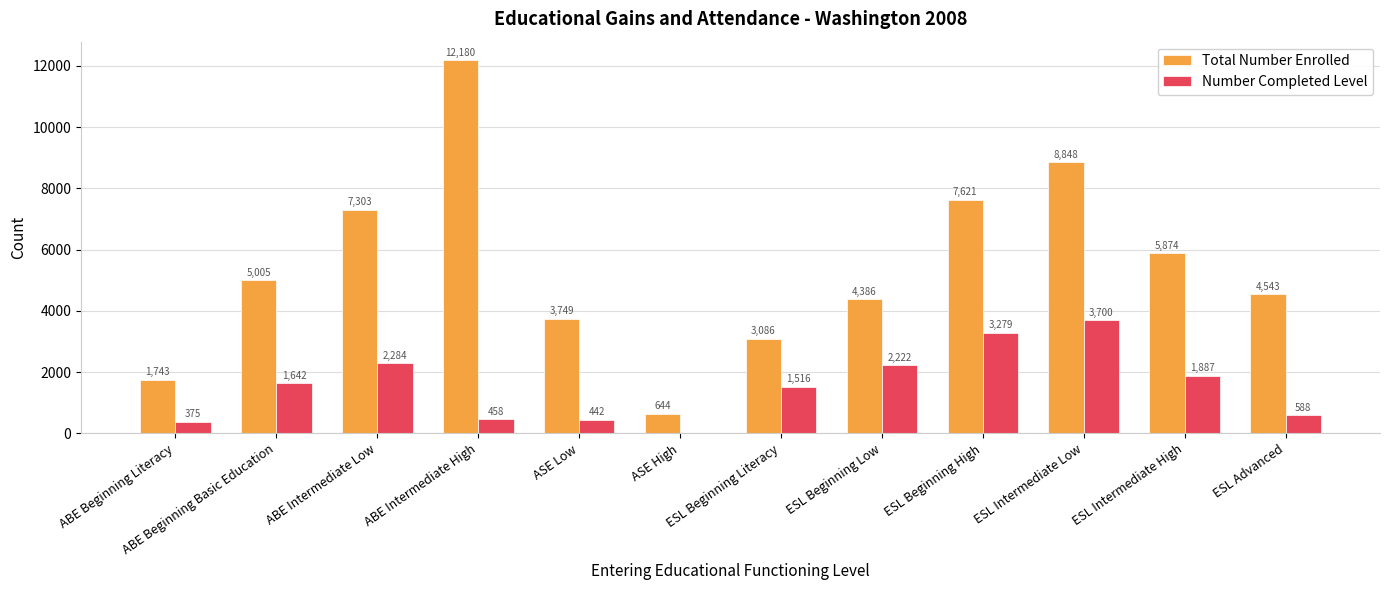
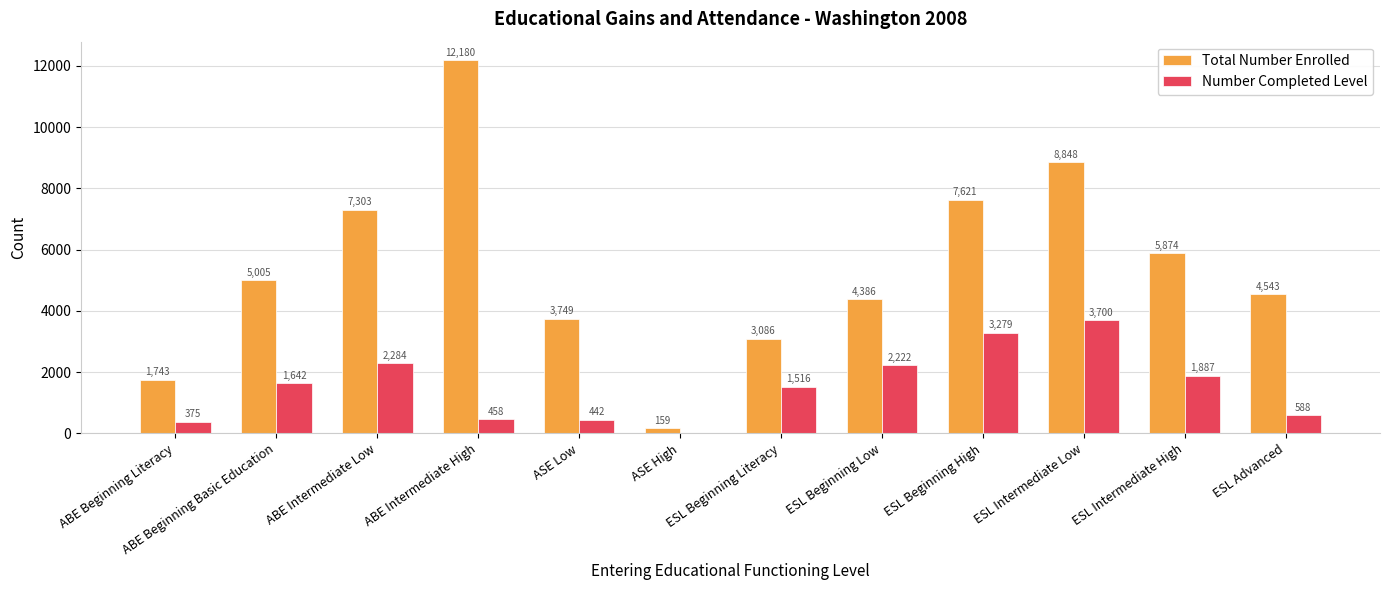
  {
    "Total Number Enrolled": {
      "ABE Beginning Literacy": "1,743",
      "ABE Beginning Basic Education": "5,005",
      "ABE Intermediate Low": "7,303",
      "ABE Intermediate High": "12,180",
      "ASE Low": "3,749",
-     "ASE High": "644",
+     "ASE High": "159",
      "ESL Beginning Literacy": "3,086",
      "ESL Beginning Low": "4,386",
      "ESL Beginning High": "7,621",
      "ESL Intermediate Low": "8,848",
      "ESL Intermediate High": "5,874",
      "ESL Advanced": "4,543"
    },
    "Number Completed Level": {
      "ABE Beginning Literacy": "375",
      "ABE Beginning Basic Education": "1,642",
      "ABE Intermediate Low": "2,284",
      "ABE Intermediate High": "458",
      "ASE Low": "442",
      "ESL Beginning Literacy": "1,516",
      "ESL Beginning Low": "2,222",
      "ESL Beginning High": "3,279",
      "ESL Intermediate Low": "3,700",
      "ESL Intermediate High": "1,887",
      "ESL Advanced": "588"
    }
  }
